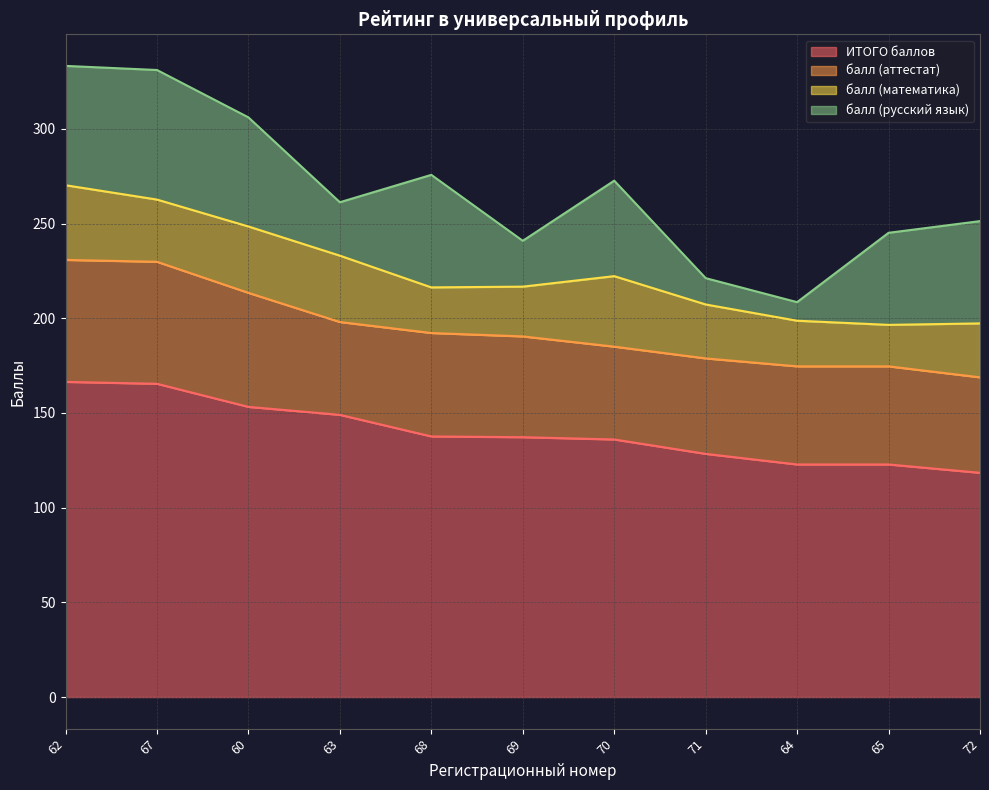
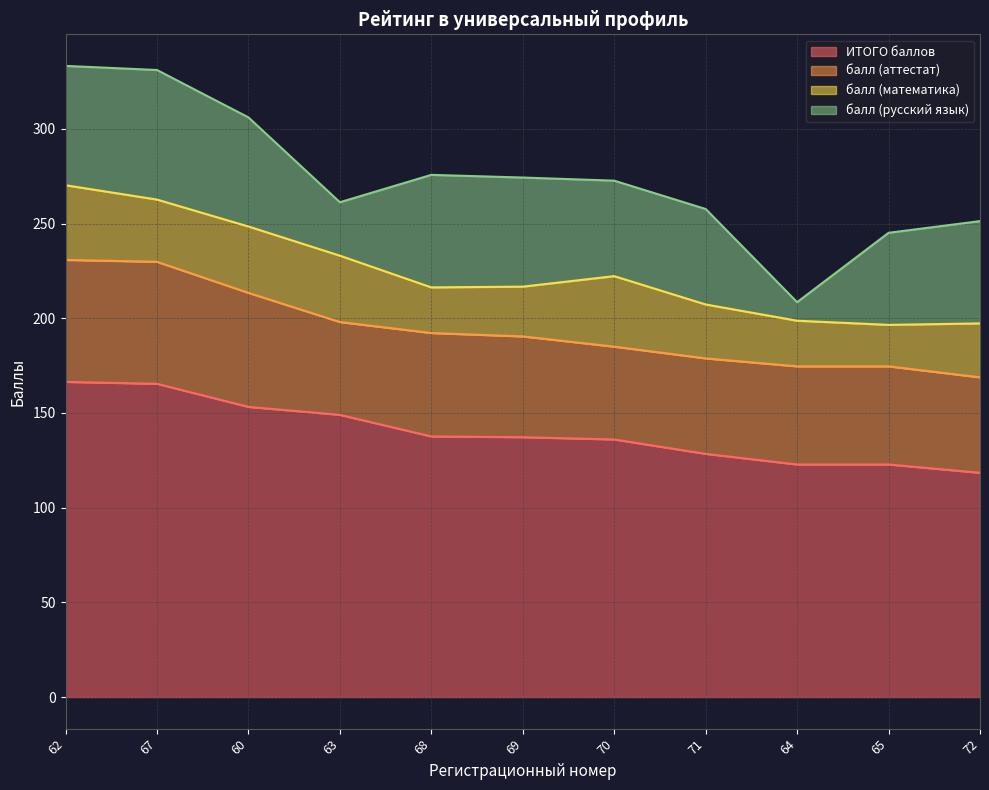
  {
    "балл (русский язык)": {
      "62": 63,
      "67": 68,
      "60": 58,
      "63": 28,
      "68": 59,
-     "69": 24,
+     "69": 58,
      "70": 50,
-     "71": 14,
+     "71": 50,
      "64": 10,
      "65": 49,
      "72": 54
    }
  }
